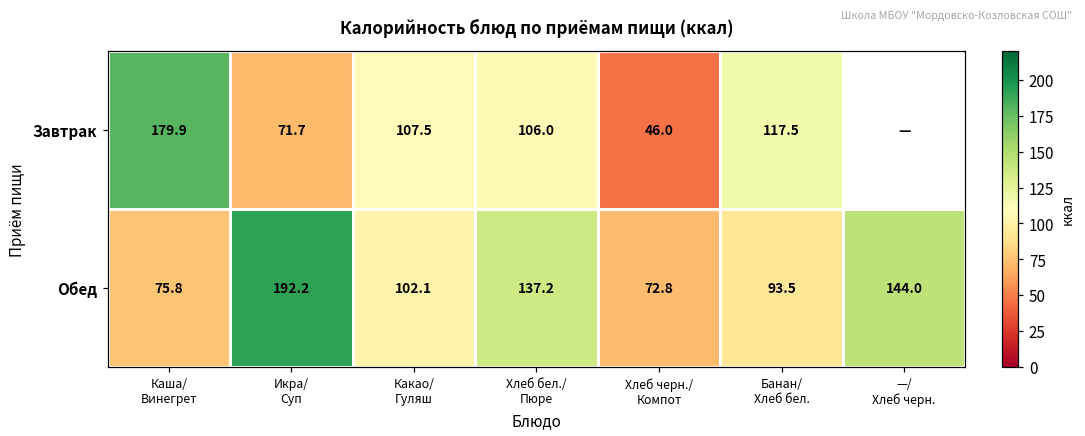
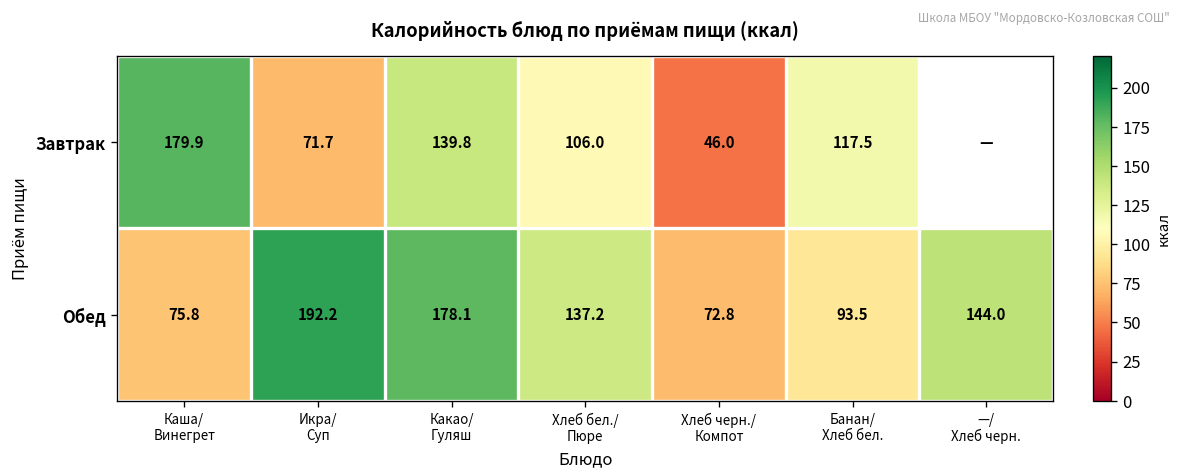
  {
    "Завтрак": {
      "Каша/ Винегрет": 179.9,
      "Икра/ Суп": 71.7,
-     "Какао/ Гуляш": 107.5,
+     "Какао/ Гуляш": 139.8,
      "Хлеб бел./ Пюре": 106.0,
      "Хлеб черн./ Компот": 46.0,
      "Банан/ Хлеб бел.": 117.5
    },
    "Обед": {
      "Каша/ Винегрет": 75.8,
      "Икра/ Суп": 192.2,
-     "Какао/ Гуляш": 102.1,
+     "Какао/ Гуляш": 178.1,
      "Хлеб бел./ Пюре": 137.2,
      "Хлеб черн./ Компот": 72.8,
      "Банан/ Хлеб бел.": 93.5,
      "—/ Хлеб черн.": 144.0
    }
  }
